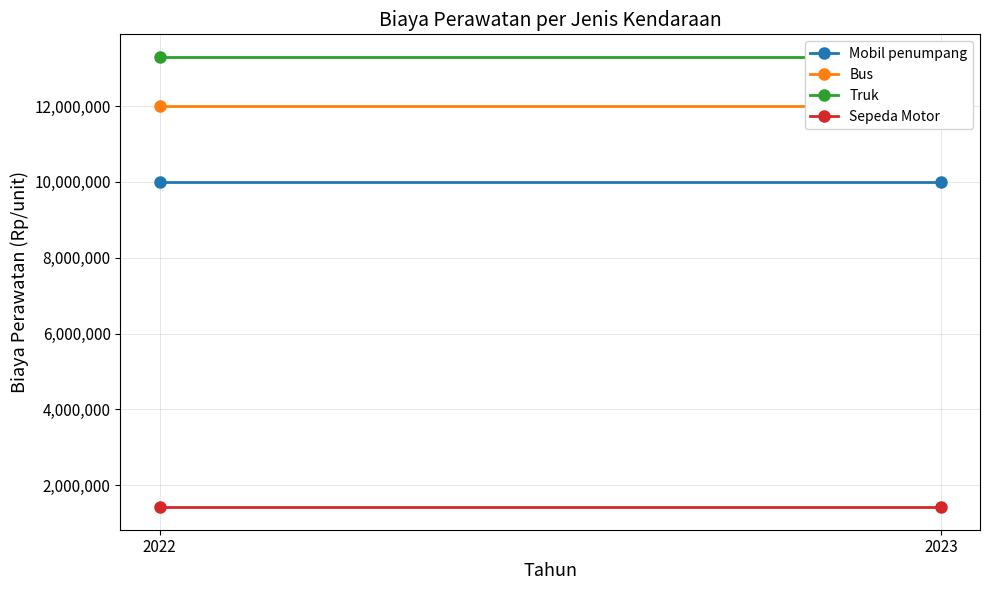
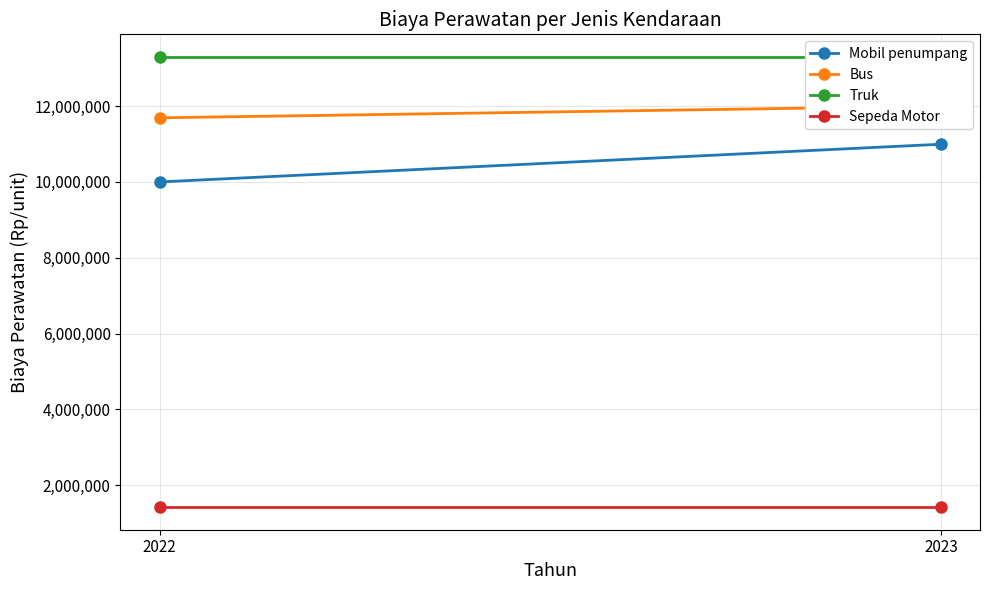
  {
    "Mobil penumpang": {
      "2022": "10,000,000",
-     "2023": "10,000,000"
+     "2023": "11,000,000"
    },
    "Bus": {
-     "2022": "12,000,000"
+     "2022": "11,700,000"
    },
    "Truk": {
      "2022": "13,300,000"
    },
    "Sepeda Motor": {
      "2022": "1,400,000",
      "2023": "1,400,000"
    }
  }
